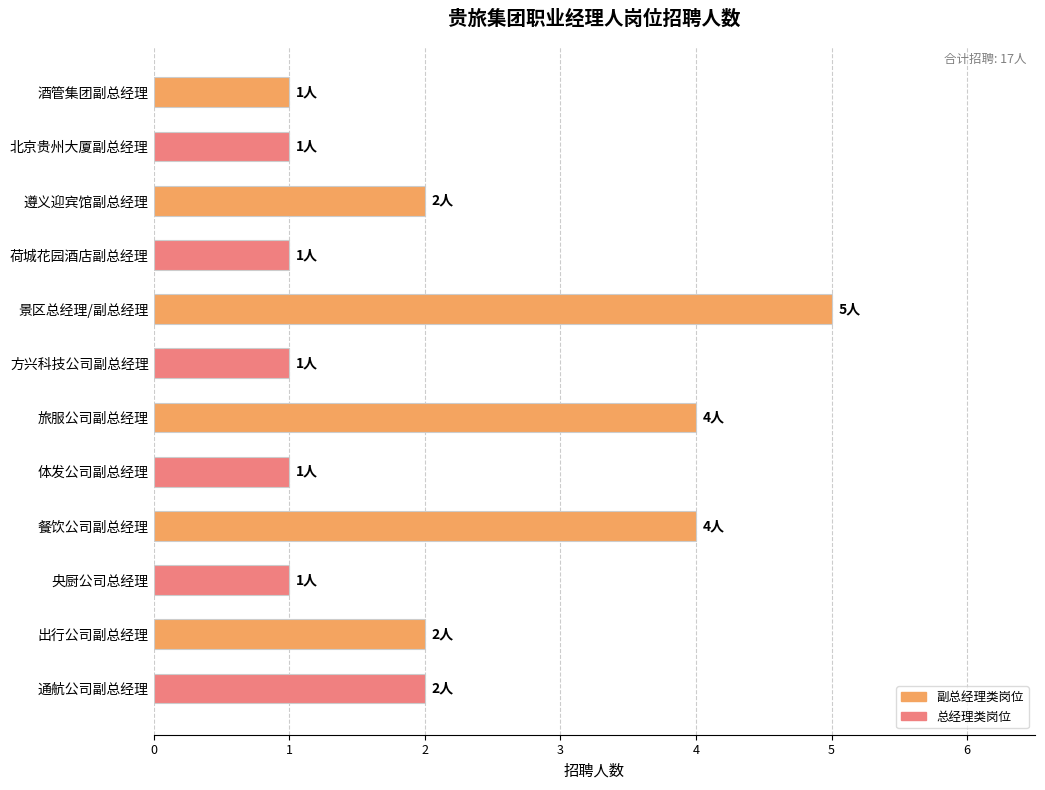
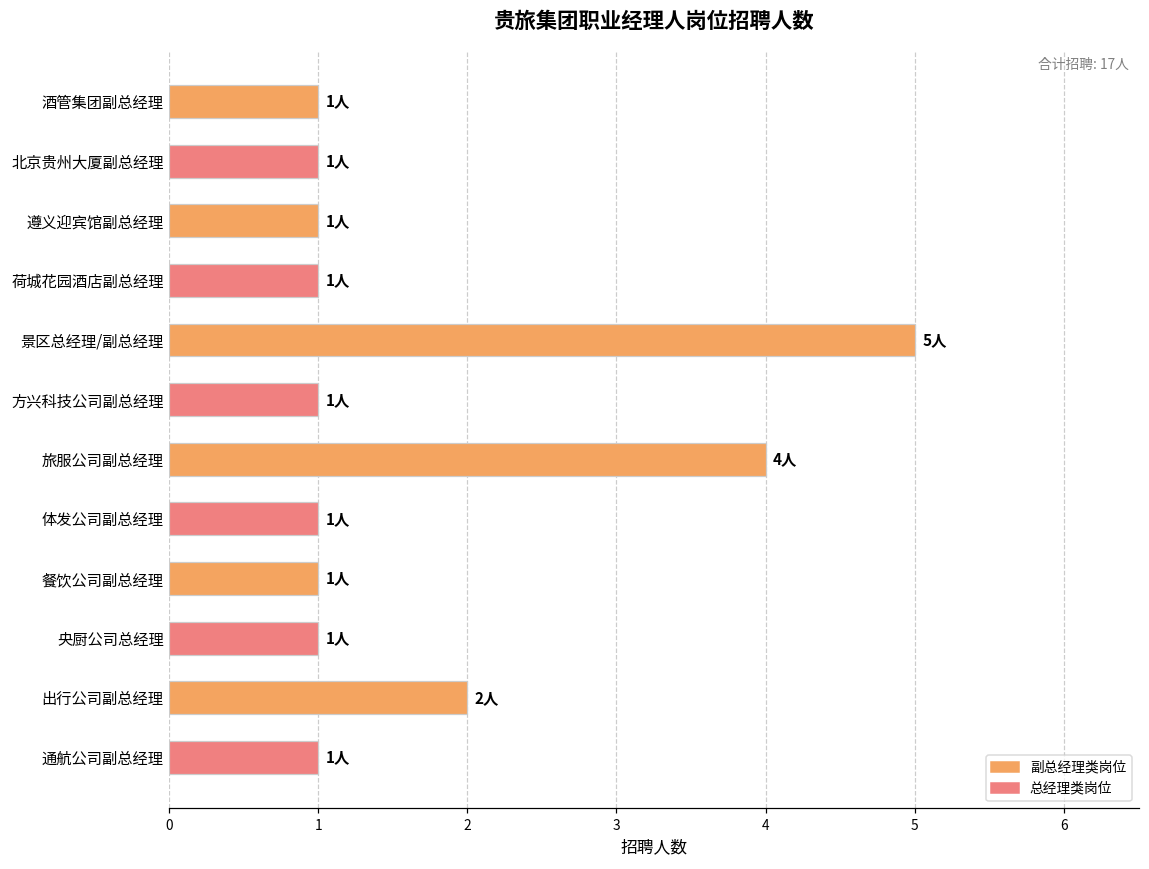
  {
    "酒管集团副总经理": "1人",
    "北京贵州大厦副总经理": "1人",
-   "遵义迎宾馆副总经理": "2人",
+   "遵义迎宾馆副总经理": "1人",
    "荷城花园酒店副总经理": "1人",
    "景区总经理/副总经理": "5人",
    "方兴科技公司副总经理": "1人",
    "旅服公司副总经理": "4人",
    "体发公司副总经理": "1人",
-   "餐饮公司副总经理": "4人",
+   "餐饮公司副总经理": "1人",
    "央厨公司总经理": "1人",
    "出行公司副总经理": "2人",
-   "通航公司副总经理": "2人"
+   "通航公司副总经理": "1人"
  }
